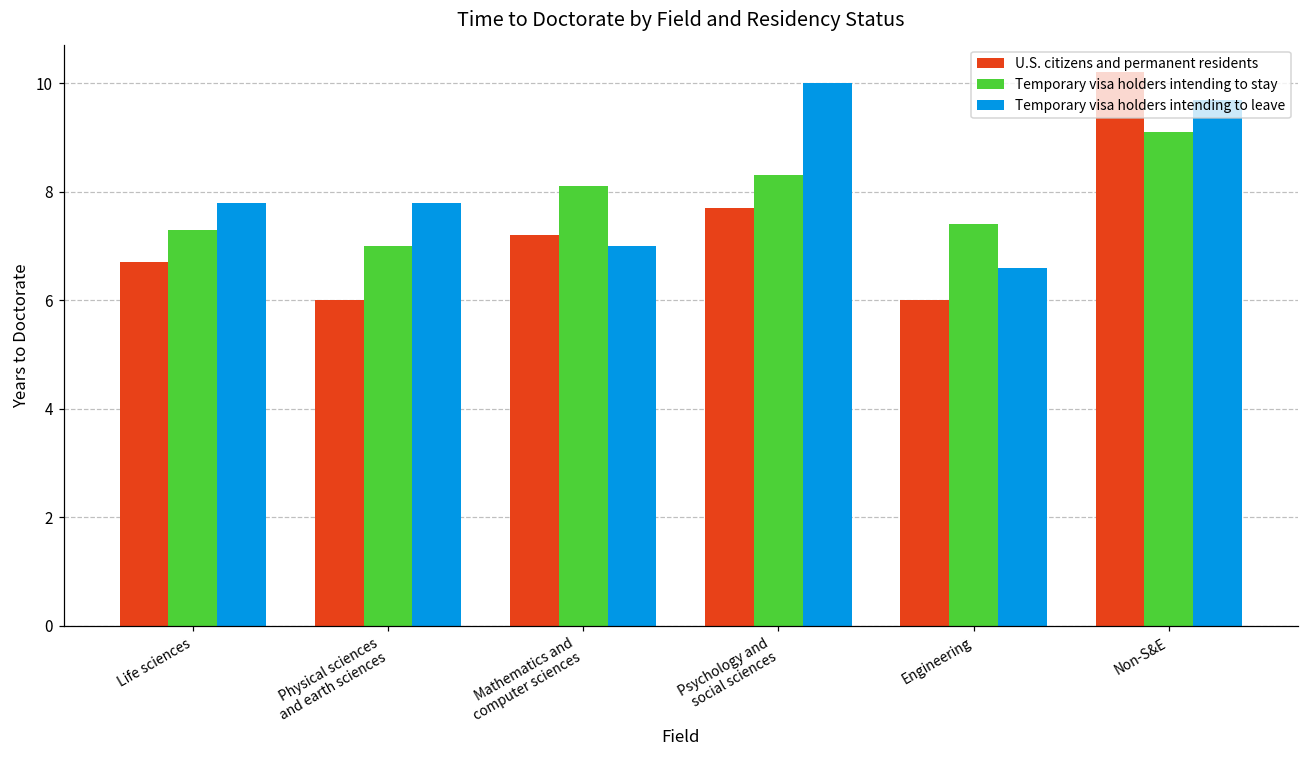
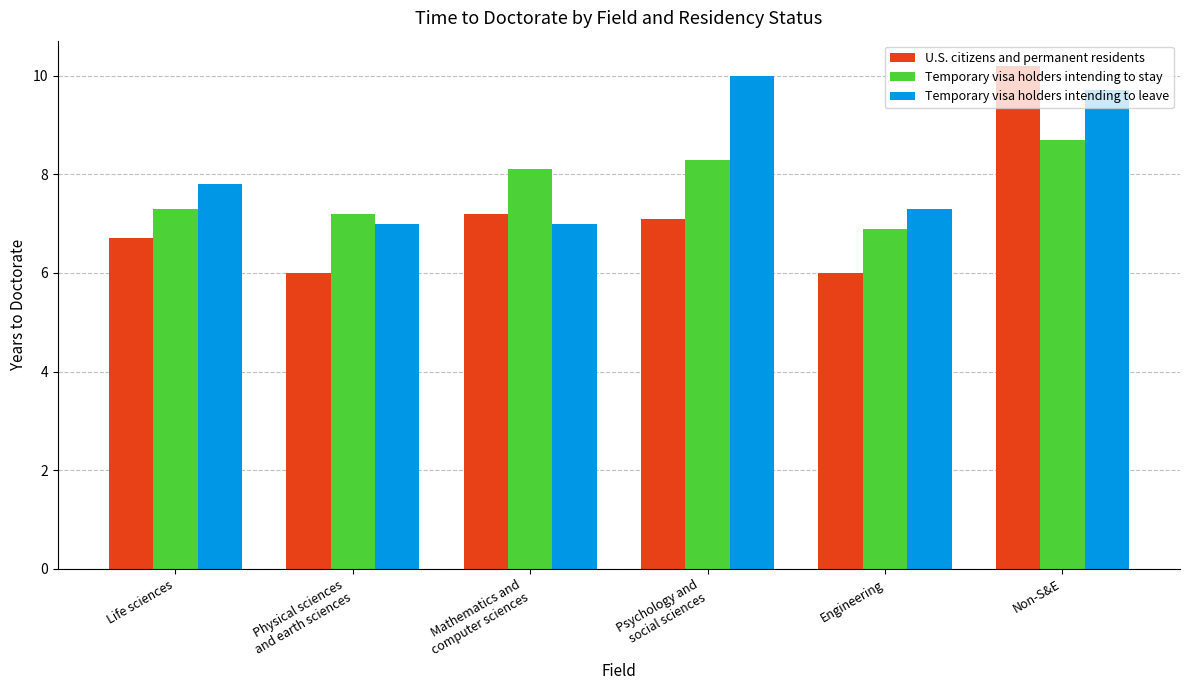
  {
    "U.S. citizens and permanent residents": {
      "Life sciences": 6.7,
      "Physical sciences and earth sciences": 6.0,
      "Mathematics and computer sciences": 7.2,
-     "Psychology and social sciences": 7.7,
+     "Psychology and social sciences": 7.1,
      "Engineering": 6.0
    },
    "Temporary visa holders intending to stay": {
      "Life sciences": 7.3,
-     "Physical sciences and earth sciences": 7.0,
+     "Physical sciences and earth sciences": 7.2,
      "Mathematics and computer sciences": 8.1,
      "Psychology and social sciences": 8.3,
-     "Engineering": 7.4,
-     "Non-S&E": 9.1
+     "Engineering": 6.9,
+     "Non-S&E": 8.7
    },
    "Temporary visa holders intending to leave": {
      "Life sciences": 7.8,
-     "Physical sciences and earth sciences": 7.8,
+     "Physical sciences and earth sciences": 7.0,
      "Mathematics and computer sciences": 7.0,
      "Psychology and social sciences": 10.0,
-     "Engineering": 6.6
+     "Engineering": 7.3
    }
  }
